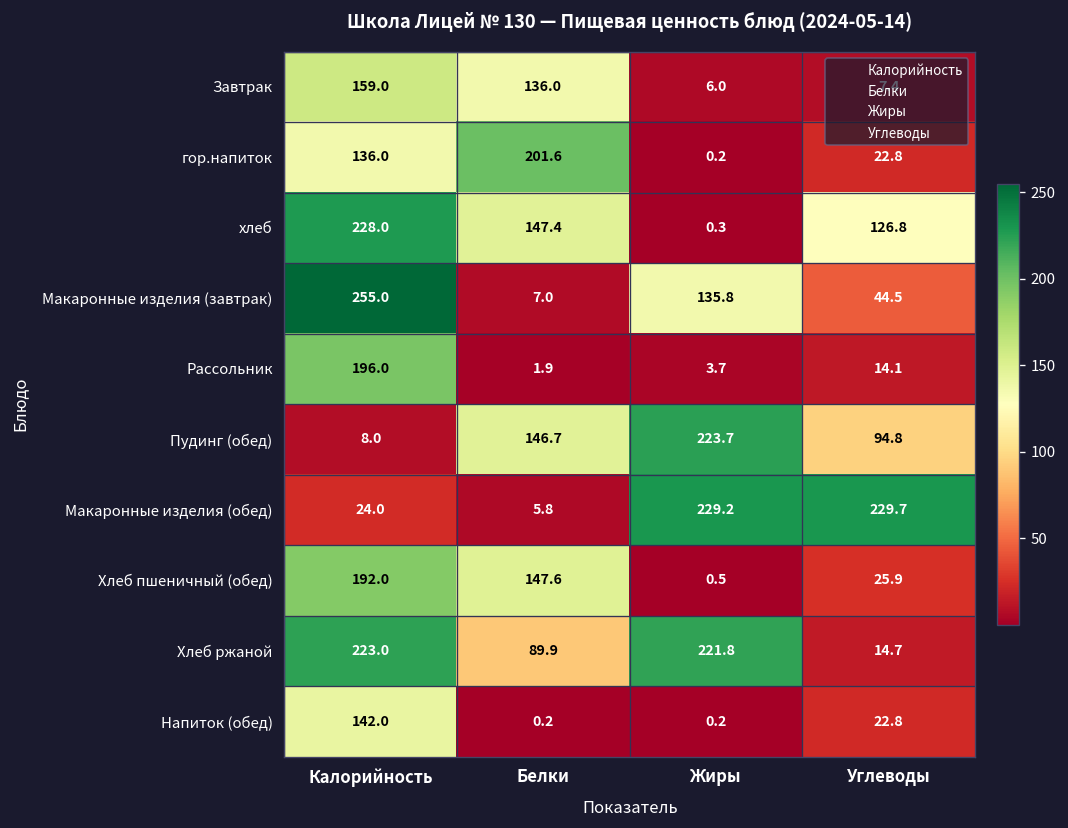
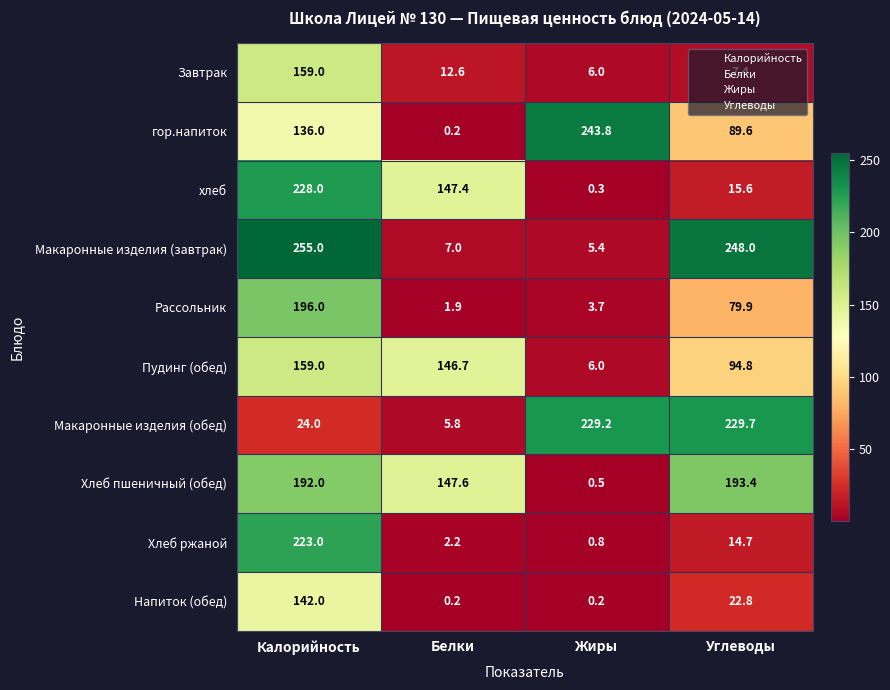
  {
    "Завтрак": {
      "Калорийность": 159.0,
-     "Белки": 136.0,
+     "Белки": 12.6,
      "Жиры": 6.0
    },
    "гор.напиток": {
      "Калорийность": 136.0,
-     "Белки": 201.6,
-     "Жиры": 0.2,
-     "Углеводы": 22.8
+     "Белки": 0.2,
+     "Жиры": 243.8,
+     "Углеводы": 89.6
    },
    "хлеб": {
      "Калорийность": 228.0,
      "Белки": 147.4,
      "Жиры": 0.3,
-     "Углеводы": 126.8
+     "Углеводы": 15.6
    },
    "Макаронные изделия (завтрак)": {
      "Калорийность": 255.0,
      "Белки": 7.0,
-     "Жиры": 135.8,
-     "Углеводы": 44.5
+     "Жиры": 5.4,
+     "Углеводы": 248.0
    },
    "Рассольник": {
      "Калорийность": 196.0,
      "Белки": 1.9,
      "Жиры": 3.7,
-     "Углеводы": 14.1
+     "Углеводы": 79.9
    },
    "Пудинг (обед)": {
-     "Калорийность": 8.0,
+     "Калорийность": 159.0,
      "Белки": 146.7,
-     "Жиры": 223.7,
+     "Жиры": 6.0,
      "Углеводы": 94.8
    },
    "Макаронные изделия (обед)": {
      "Калорийность": 24.0,
      "Белки": 5.8,
      "Жиры": 229.2,
      "Углеводы": 229.7
    },
    "Хлеб пшеничный (обед)": {
      "Калорийность": 192.0,
      "Белки": 147.6,
      "Жиры": 0.5,
-     "Углеводы": 25.9
+     "Углеводы": 193.4
    },
    "Хлеб ржаной": {
      "Калорийность": 223.0,
-     "Белки": 89.9,
-     "Жиры": 221.8,
+     "Белки": 2.2,
+     "Жиры": 0.8,
      "Углеводы": 14.7
    },
    "Напиток (обед)": {
      "Калорийность": 142.0,
      "Белки": 0.2,
      "Жиры": 0.2,
      "Углеводы": 22.8
    }
  }
